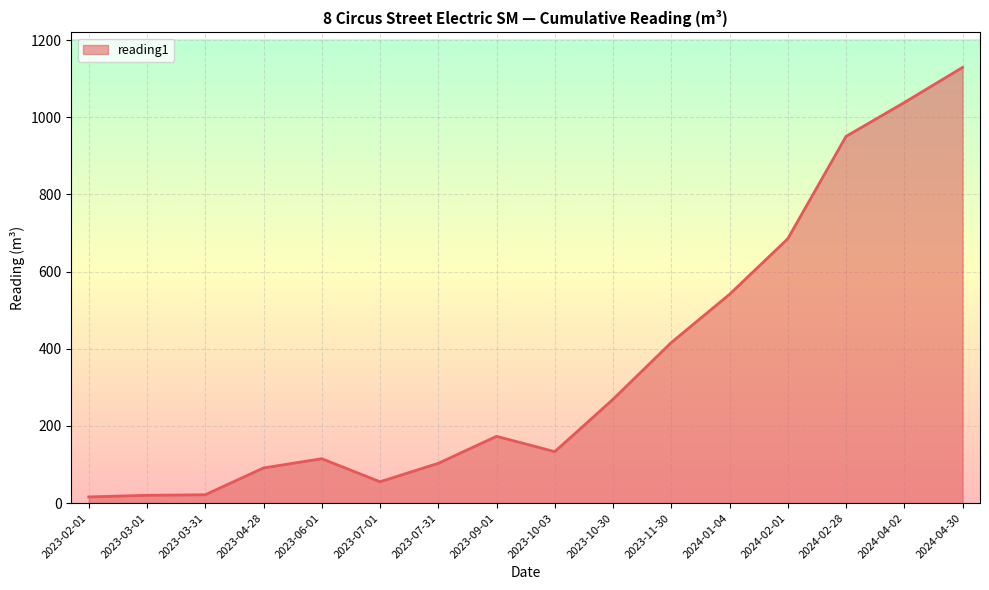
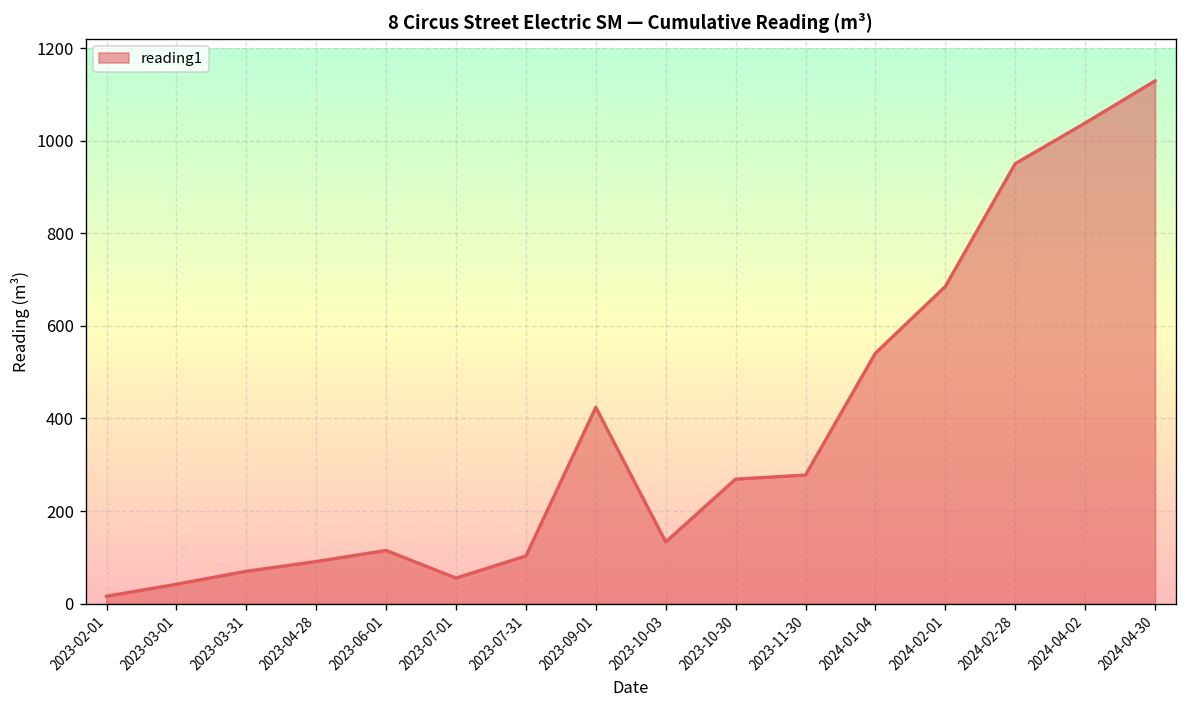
  {
    "2023-02-01": 20,
-   "2023-03-01": 20,
-   "2023-03-31": 20,
+   "2023-03-01": 40,
+   "2023-03-31": 70,
    "2023-04-28": 90,
    "2023-06-01": 120,
    "2023-07-01": 60,
    "2023-07-31": 100,
-   "2023-09-01": 170,
+   "2023-09-01": 420,
    "2023-10-03": 130,
    "2023-10-30": 270,
-   "2023-11-30": 420,
+   "2023-11-30": 280,
    "2024-01-04": 540,
    "2024-02-01": 690,
    "2024-02-28": 950,
    "2024-04-02": 1040,
    "2024-04-30": 1130
  }
